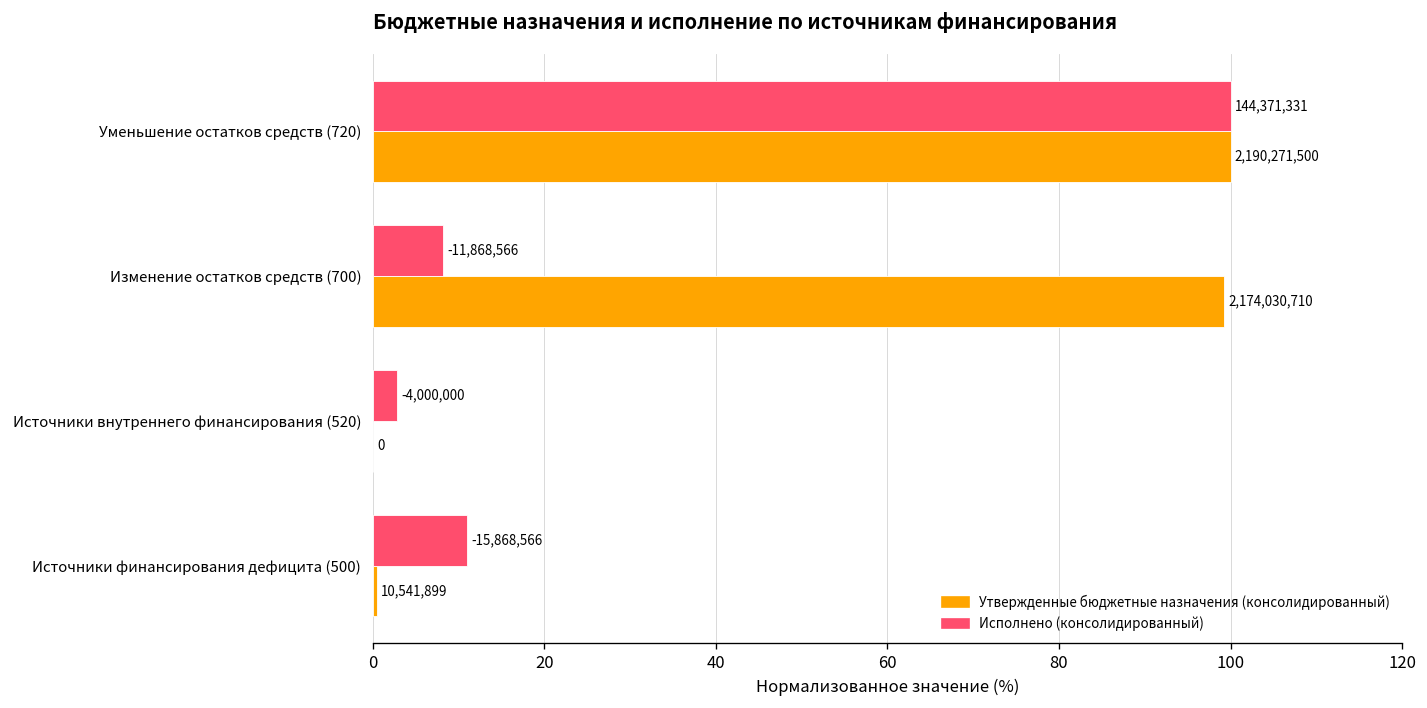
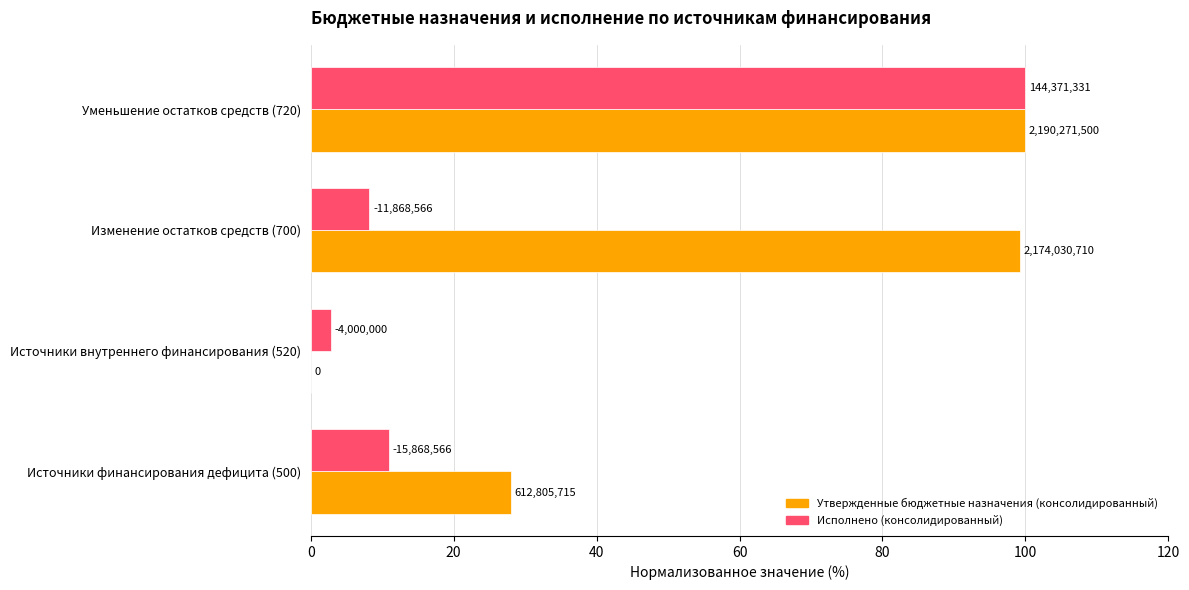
  {
    "Утвержденные бюджетные назначения (консолидированный)": {
      "Источники внутреннего финансирования (520)": "0",
-     "Источники финансирования дефицита (500)": "10,541,899"
+     "Источники финансирования дефицита (500)": "612,805,715"
    }
  }
